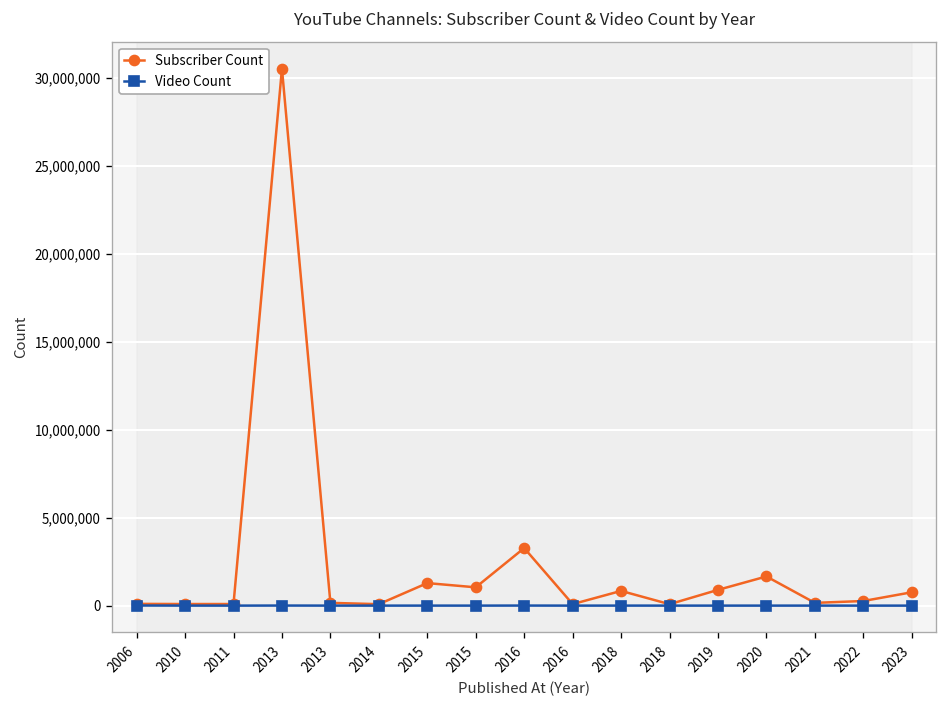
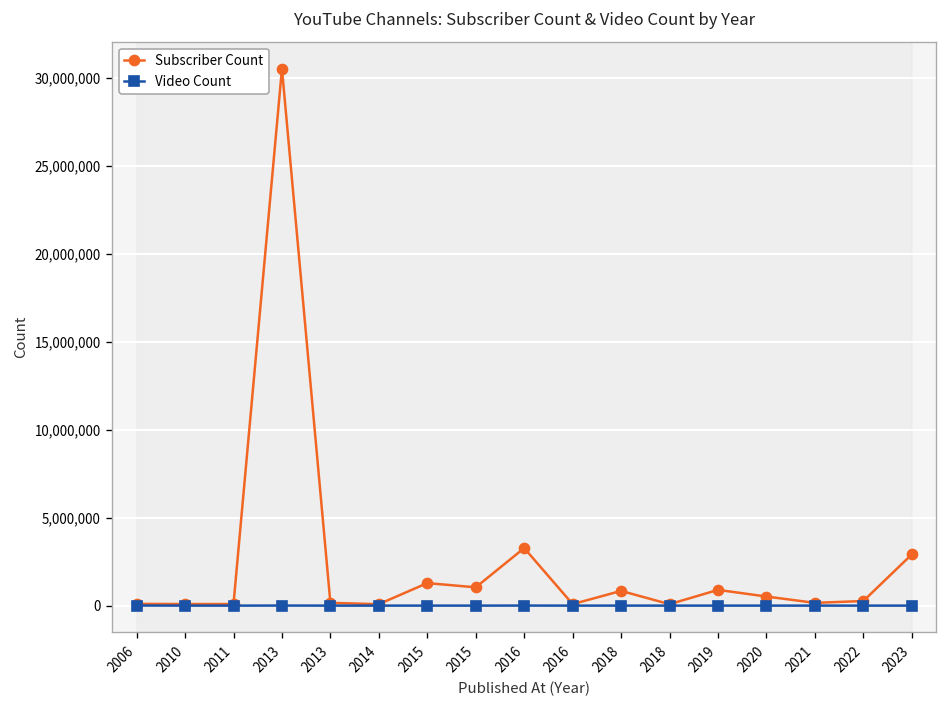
  {
    "Subscriber Count": {
      "2019": "900,000",
-     "2020": "1,700,000",
+     "2020": "500,000",
      "2022": "300,000",
-     "2023": "800,000"
+     "2023": "2,900,000"
    },
    "Video Count": {
      "2019": "0",
      "2020": "0",
      "2022": "0",
      "2023": "0"
    }
  }
